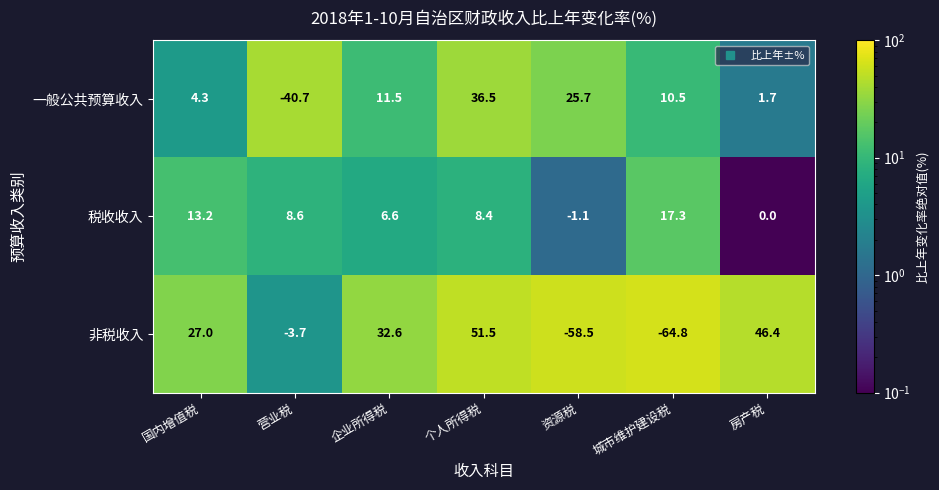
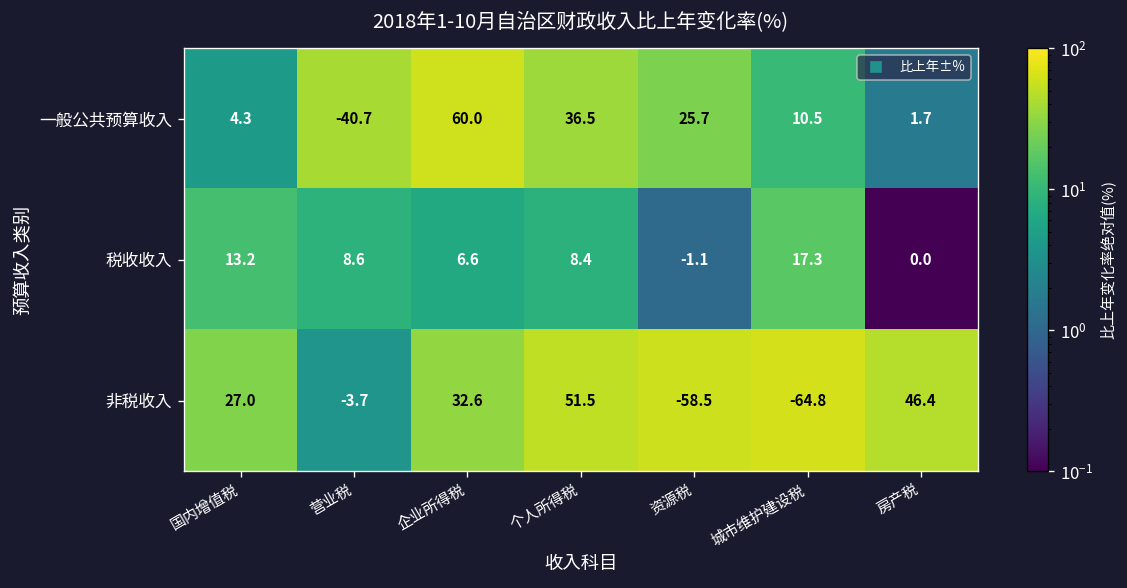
  {
    "一般公共预算收入": {
      "国内增值税": 4.3,
      "营业税": -40.7,
-     "企业所得税": 11.5,
+     "企业所得税": 60.0,
      "个人所得税": 36.5,
      "资源税": 25.7,
      "城市维护建设税": 10.5,
      "房产税": 1.7
    },
    "税收收入": {
      "国内增值税": 13.2,
      "营业税": 8.6,
      "企业所得税": 6.6,
      "个人所得税": 8.4,
      "资源税": -1.1,
      "城市维护建设税": 17.3,
      "房产税": 0.0
    },
    "非税收入": {
      "国内增值税": 27.0,
      "营业税": -3.7,
      "企业所得税": 32.6,
      "个人所得税": 51.5,
      "资源税": -58.5,
      "城市维护建设税": -64.8,
      "房产税": 46.4
    }
  }
